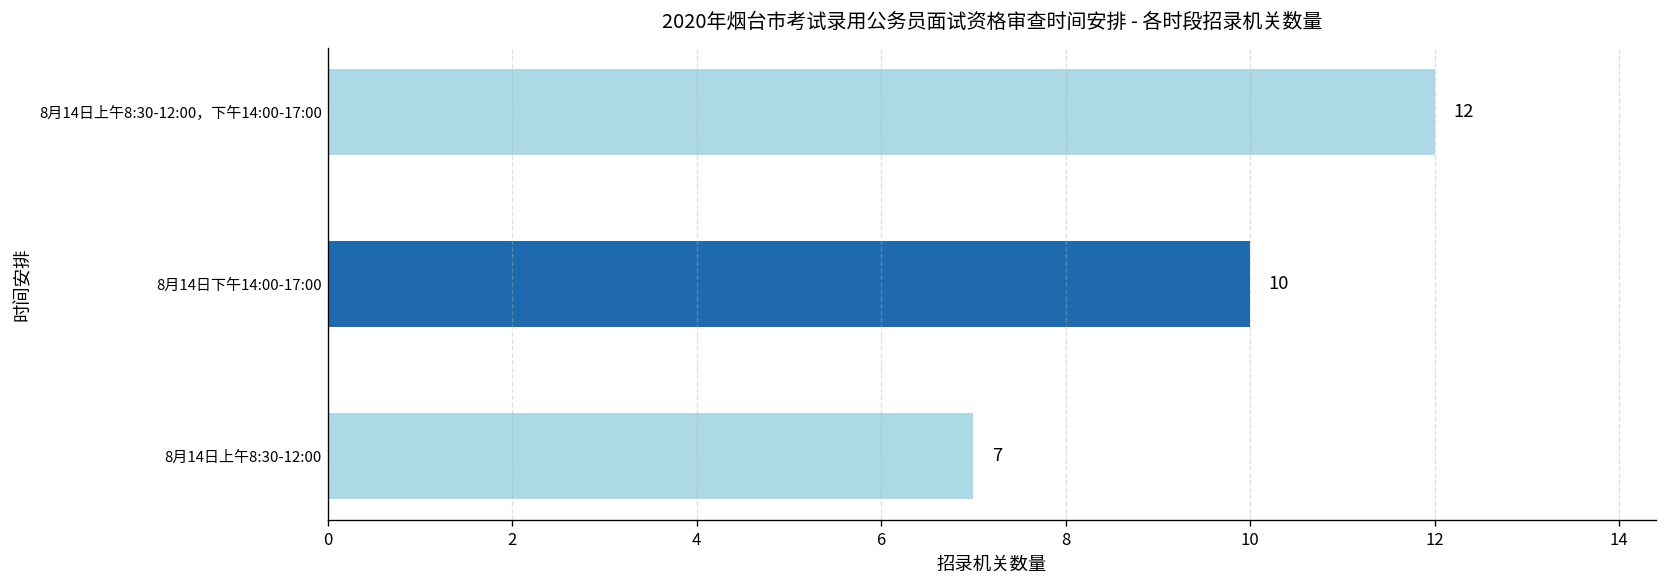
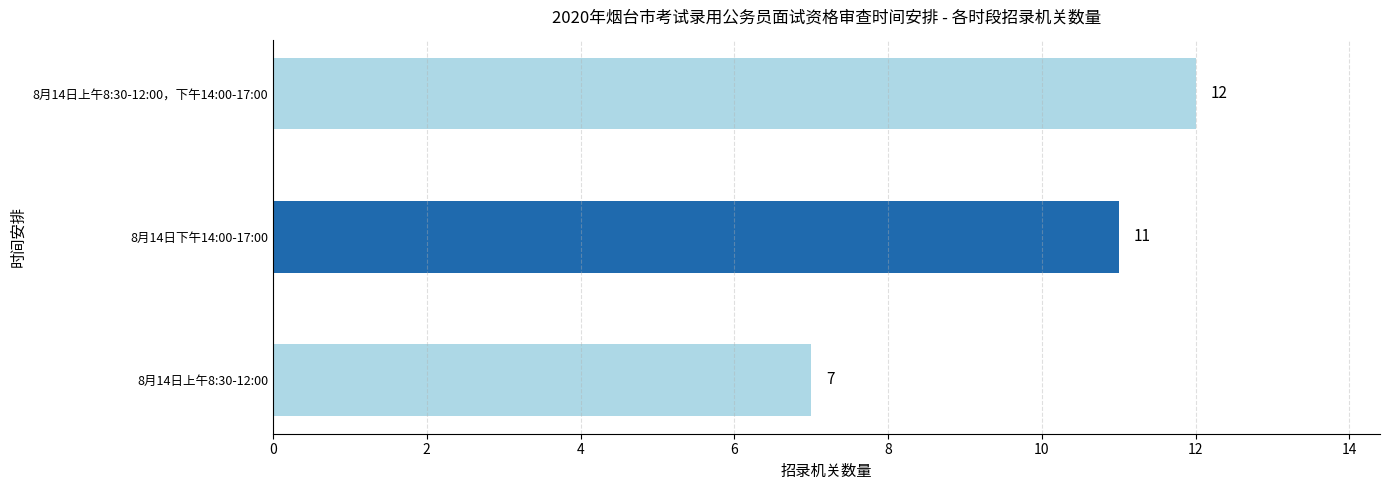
  {
    "8月14日上午8:30-12:00，下午14:00-17:00": 12,
-   "8月14日下午14:00-17:00": 10,
+   "8月14日下午14:00-17:00": 11,
    "8月14日上午8:30-12:00": 7
  }
